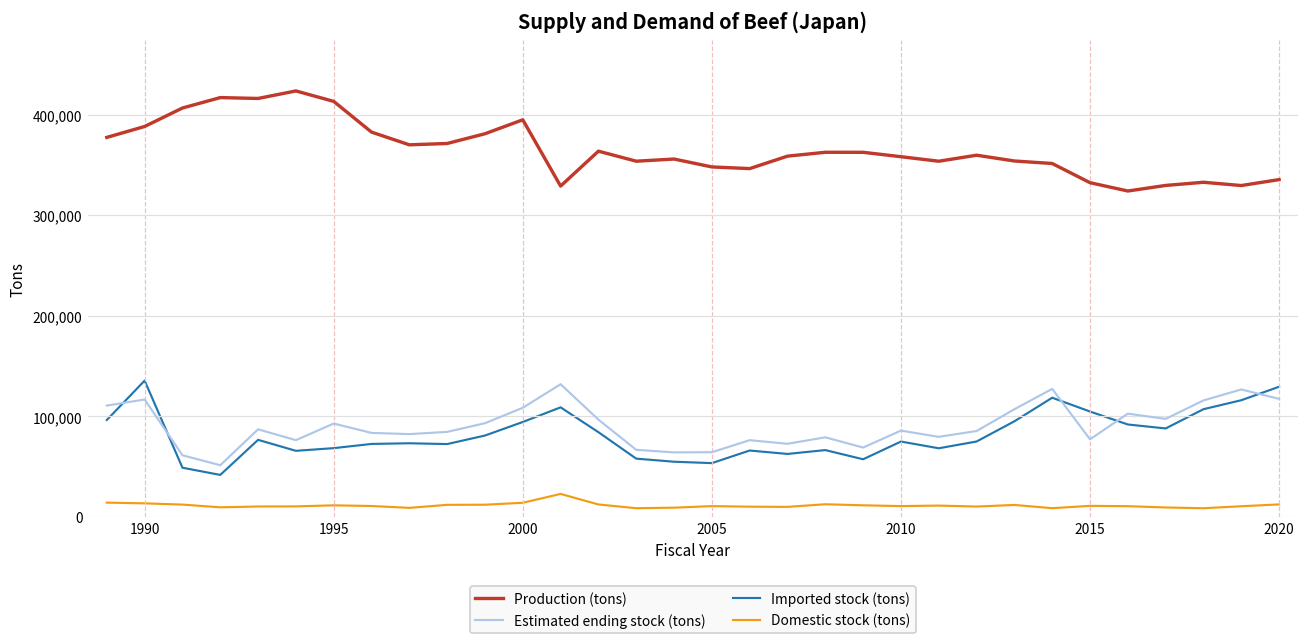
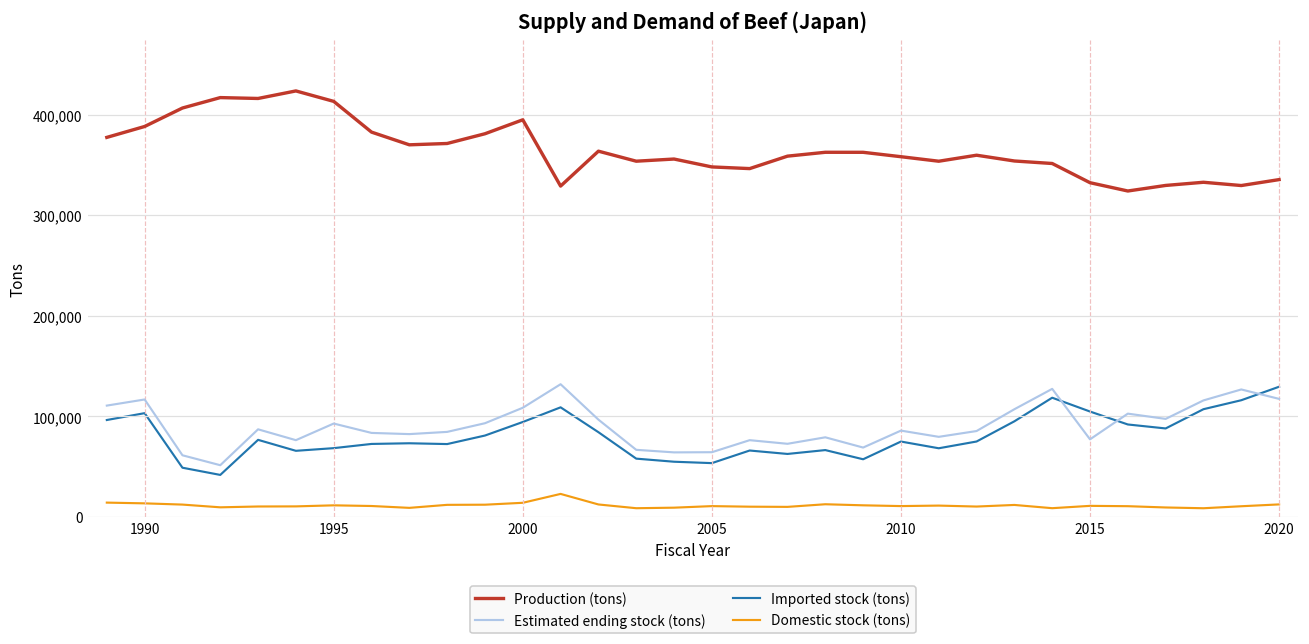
  {
    "Production (tons)": {
      "1990": "390,000",
      "1995": "410,000",
      "2000": "390,000",
      "2005": "350,000",
      "2010": "360,000",
      "2015": "330,000",
      "2020": "340,000"
    },
    "Estimated ending stock (tons)": {
      "1990": "120,000",
      "1995": "90,000",
      "2000": "110,000",
      "2005": "60,000",
      "2010": "90,000",
      "2015": "80,000",
      "2020": "120,000"
    },
    "Imported stock (tons)": {
-     "1990": "140,000",
+     "1990": "100,000",
      "1995": "70,000",
      "2000": "90,000",
      "2005": "50,000",
      "2010": "80,000",
      "2015": "100,000",
      "2020": "130,000"
    },
    "Domestic stock (tons)": {
      "1990": "10,000",
      "1995": "10,000",
      "2000": "10,000",
      "2005": "10,000",
      "2010": "10,000",
      "2015": "10,000",
      "2020": "10,000"
    }
  }
